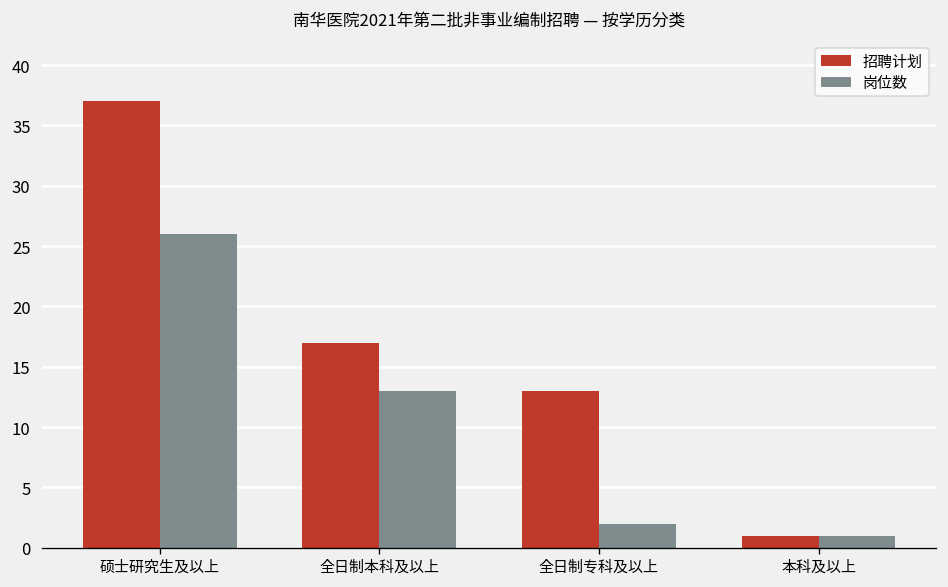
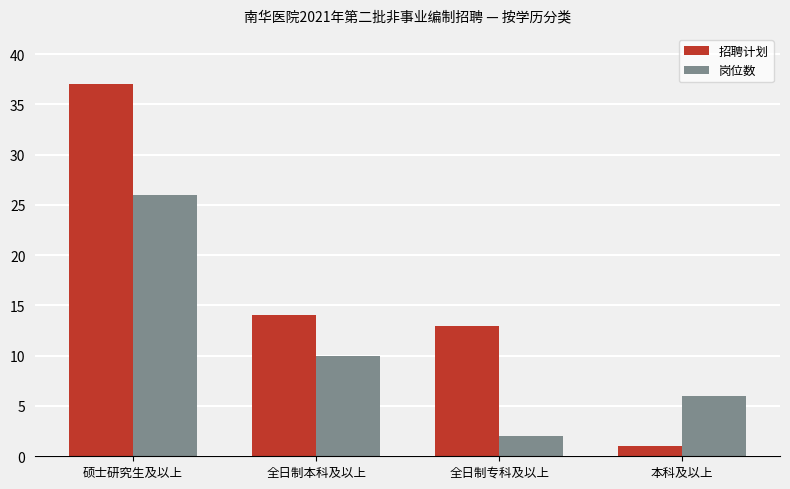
  {
    "招聘计划": {
      "硕士研究生及以上": 37,
-     "全日制本科及以上": 17,
+     "全日制本科及以上": 14,
      "全日制专科及以上": 13,
      "本科及以上": 1
    },
    "岗位数": {
      "硕士研究生及以上": 26,
-     "全日制本科及以上": 13,
+     "全日制本科及以上": 10,
      "全日制专科及以上": 2,
-     "本科及以上": 1
+     "本科及以上": 6
    }
  }
